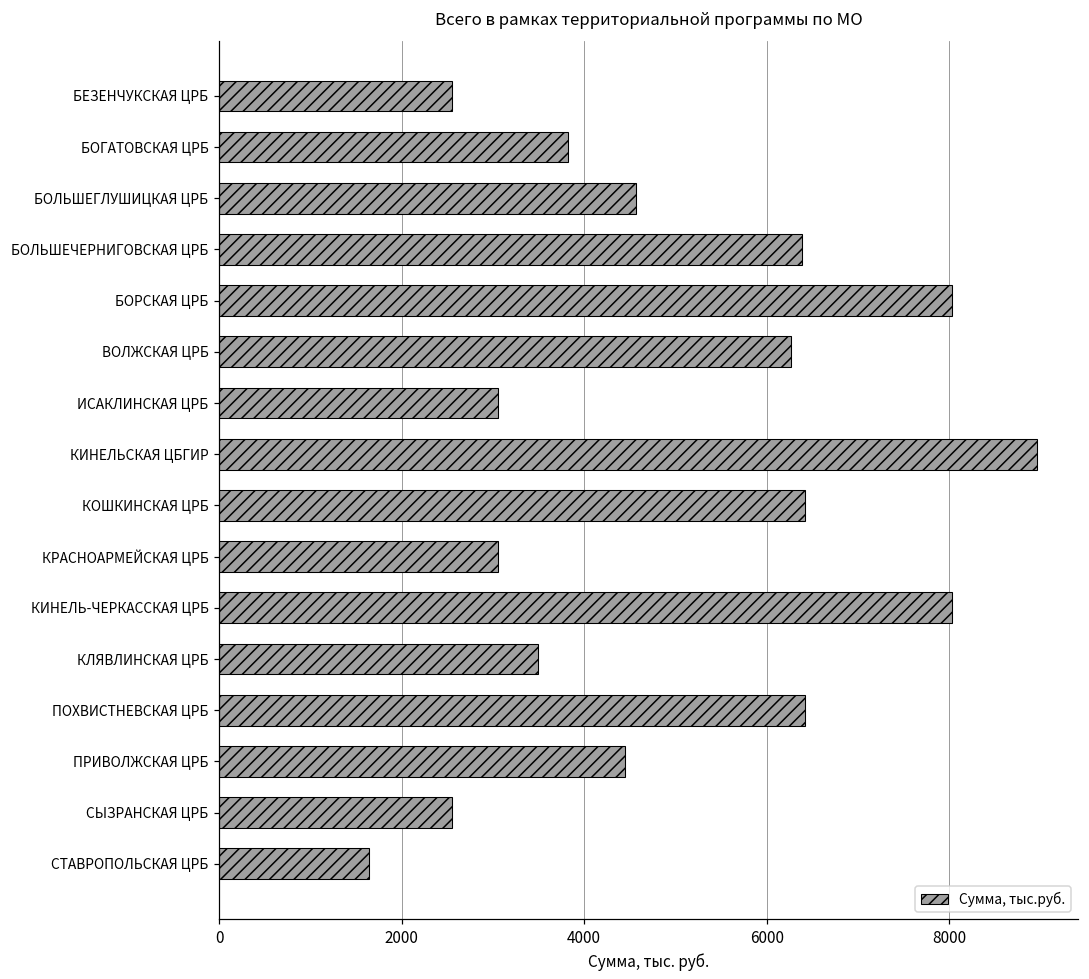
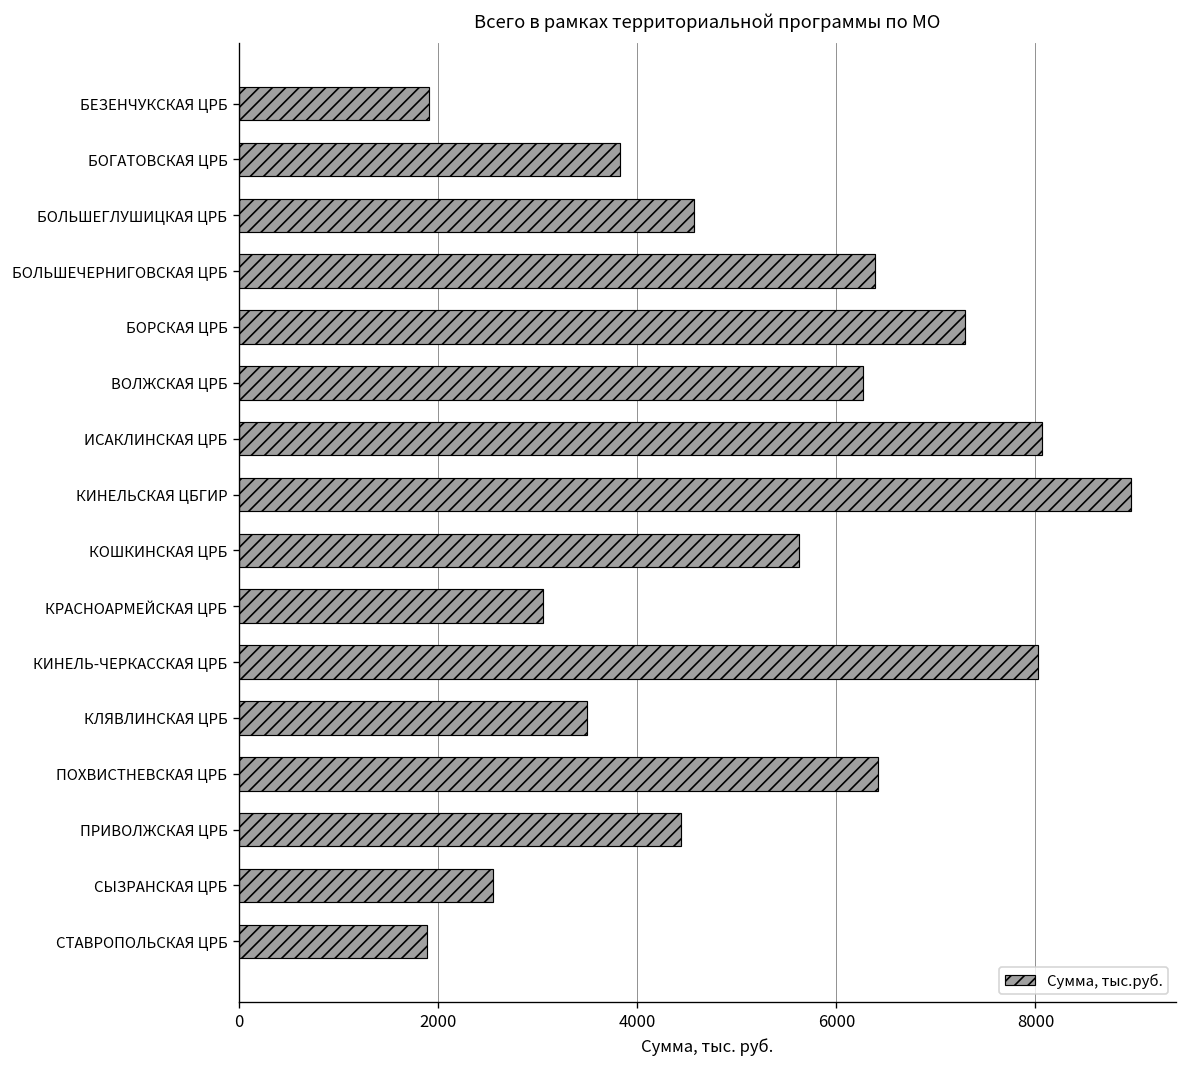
  {
-   "БЕЗЕНЧУКСКАЯ ЦРБ": 2600,
+   "БЕЗЕНЧУКСКАЯ ЦРБ": 1900,
    "БОГАТОВСКАЯ ЦРБ": 3800,
    "БОЛЬШЕГЛУШИЦКАЯ ЦРБ": 4600,
    "БОЛЬШЕЧЕРНИГОВСКАЯ ЦРБ": 6400,
-   "БОРСКАЯ ЦРБ": 8000,
+   "БОРСКАЯ ЦРБ": 7300,
    "ВОЛЖСКАЯ ЦРБ": 6300,
-   "ИСАКЛИНСКАЯ ЦРБ": 3100,
+   "ИСАКЛИНСКАЯ ЦРБ": 8100,
    "КИНЕЛЬСКАЯ ЦБГИР": 9000,
-   "КОШКИНСКАЯ ЦРБ": 6400,
+   "КОШКИНСКАЯ ЦРБ": 5600,
    "КРАСНОАРМЕЙСКАЯ ЦРБ": 3100,
    "КИНЕЛЬ-ЧЕРКАССКАЯ ЦРБ": 8000,
    "КЛЯВЛИНСКАЯ ЦРБ": 3500,
    "ПОХВИСТНЕВСКАЯ ЦРБ": 6400,
    "ПРИВОЛЖСКАЯ ЦРБ": 4400,
    "СЫЗРАНСКАЯ ЦРБ": 2600,
-   "СТАВРОПОЛЬСКАЯ ЦРБ": 1600
+   "СТАВРОПОЛЬСКАЯ ЦРБ": 1900
  }
